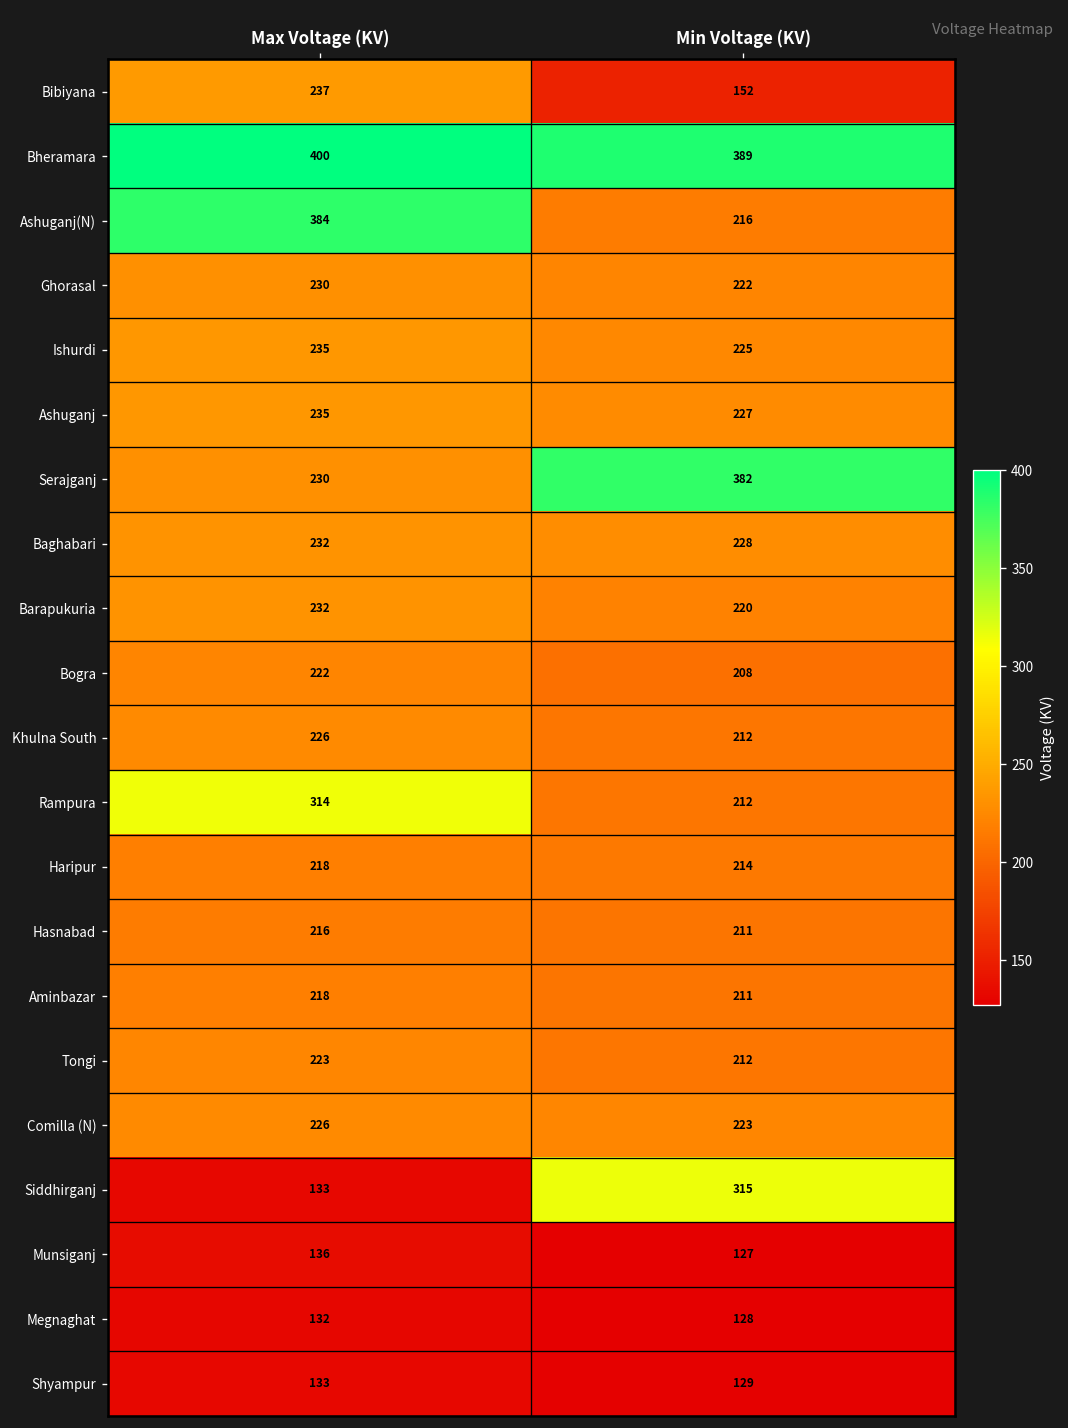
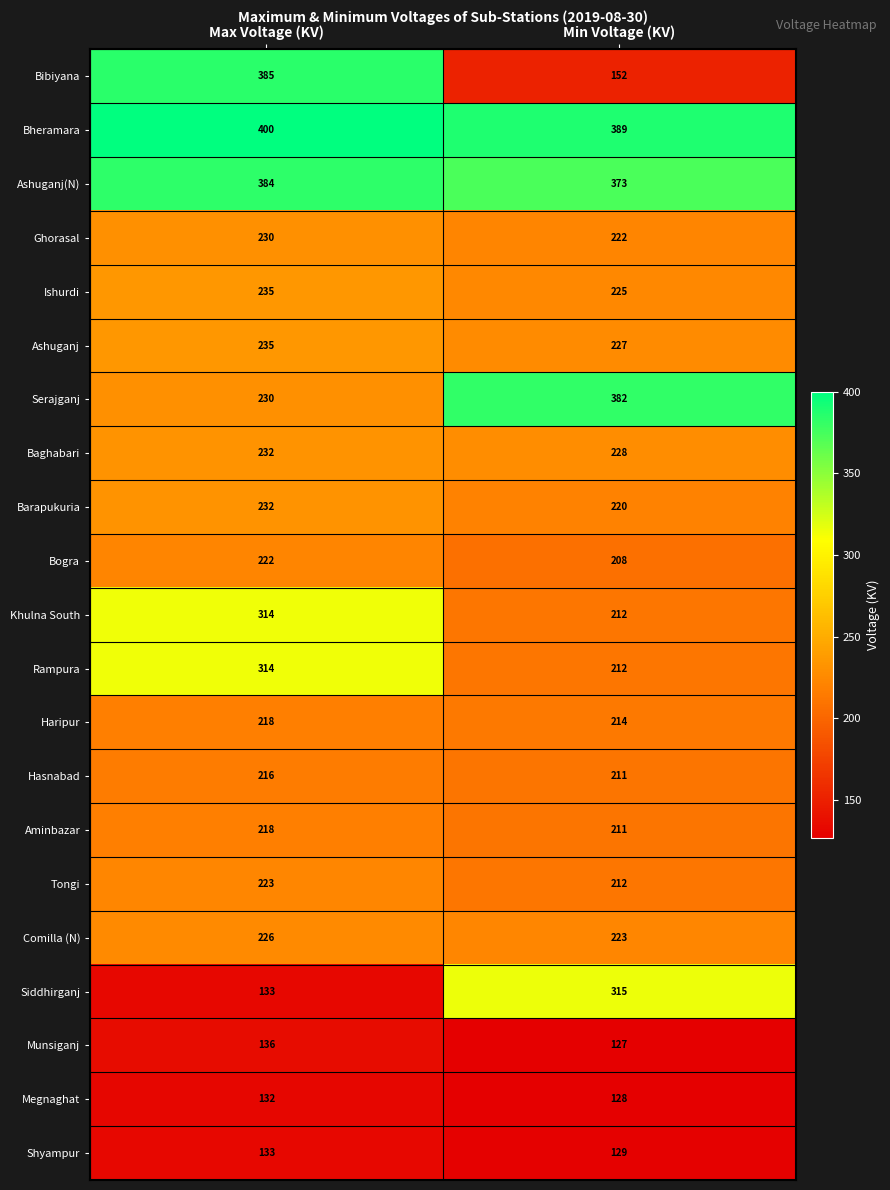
  {
    "Bibiyana": {
-     "Max Voltage (KV)": 237,
+     "Max Voltage (KV)": 385,
      "Min Voltage (KV)": 152
    },
    "Bheramara": {
      "Max Voltage (KV)": 400,
      "Min Voltage (KV)": 389
    },
    "Ashuganj(N)": {
      "Max Voltage (KV)": 384,
-     "Min Voltage (KV)": 216
+     "Min Voltage (KV)": 373
    },
    "Ghorasal": {
      "Max Voltage (KV)": 230,
      "Min Voltage (KV)": 222
    },
    "Ishurdi": {
      "Max Voltage (KV)": 235,
      "Min Voltage (KV)": 225
    },
    "Ashuganj": {
      "Max Voltage (KV)": 235,
      "Min Voltage (KV)": 227
    },
    "Serajganj": {
      "Max Voltage (KV)": 230,
      "Min Voltage (KV)": 382
    },
    "Baghabari": {
      "Max Voltage (KV)": 232,
      "Min Voltage (KV)": 228
    },
    "Barapukuria": {
      "Max Voltage (KV)": 232,
      "Min Voltage (KV)": 220
    },
    "Bogra": {
      "Max Voltage (KV)": 222,
      "Min Voltage (KV)": 208
    },
    "Khulna South": {
-     "Max Voltage (KV)": 226,
+     "Max Voltage (KV)": 314,
      "Min Voltage (KV)": 212
    },
    "Rampura": {
      "Max Voltage (KV)": 314,
      "Min Voltage (KV)": 212
    },
    "Haripur": {
      "Max Voltage (KV)": 218,
      "Min Voltage (KV)": 214
    },
    "Hasnabad": {
      "Max Voltage (KV)": 216,
      "Min Voltage (KV)": 211
    },
    "Aminbazar": {
      "Max Voltage (KV)": 218,
      "Min Voltage (KV)": 211
    },
    "Tongi": {
      "Max Voltage (KV)": 223,
      "Min Voltage (KV)": 212
    },
    "Comilla (N)": {
      "Max Voltage (KV)": 226,
      "Min Voltage (KV)": 223
    },
    "Siddhirganj": {
      "Max Voltage (KV)": 133,
      "Min Voltage (KV)": 315
    },
    "Munsiganj": {
      "Max Voltage (KV)": 136,
      "Min Voltage (KV)": 127
    },
    "Megnaghat": {
      "Max Voltage (KV)": 132,
      "Min Voltage (KV)": 128
    },
    "Shyampur": {
      "Max Voltage (KV)": 133,
      "Min Voltage (KV)": 129
    }
  }
